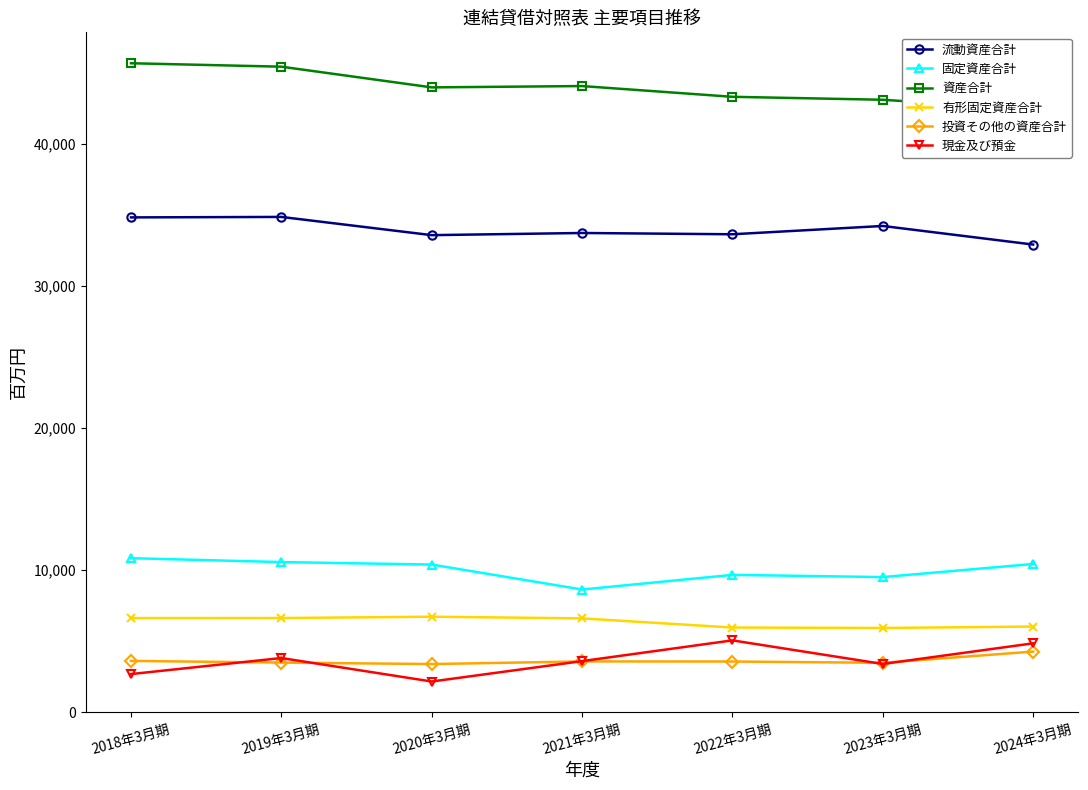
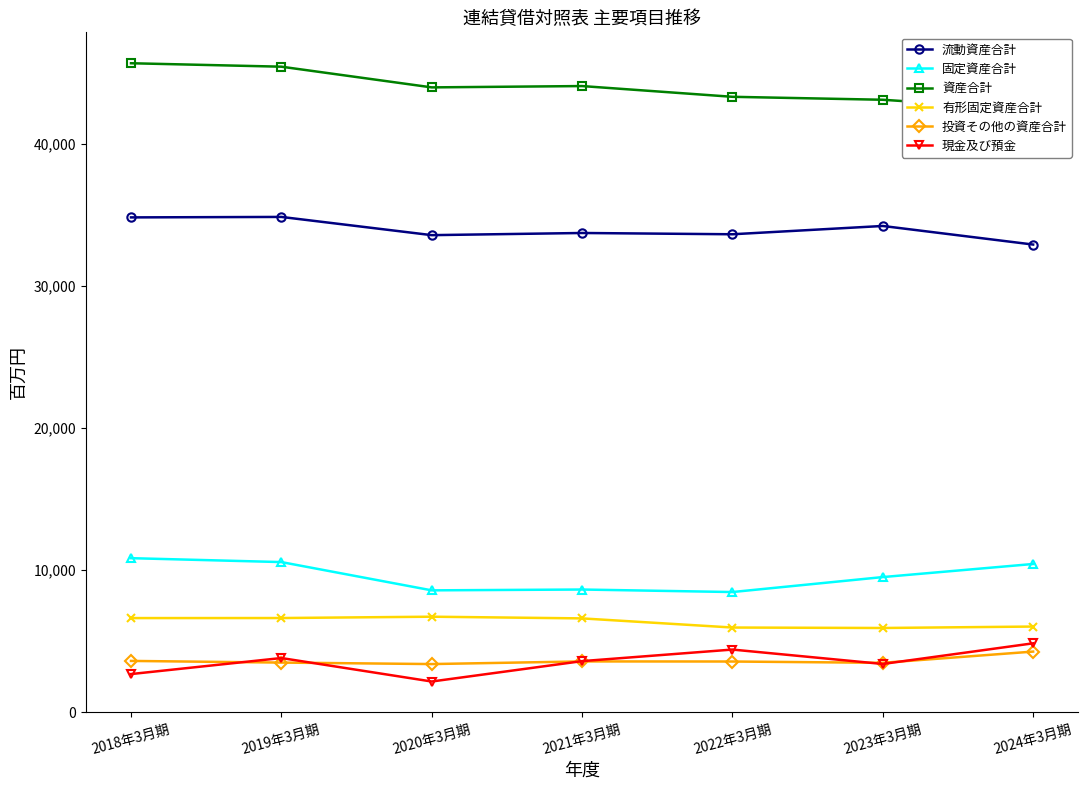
  {
    "流動資産合計": {
      "2018年3月期": "34,800",
      "2019年3月期": "34,900",
      "2020年3月期": "33,600",
      "2021年3月期": "33,700",
      "2022年3月期": "33,600",
      "2023年3月期": "34,200",
      "2024年3月期": "32,900"
    },
    "固定資産合計": {
      "2018年3月期": "10,800",
      "2019年3月期": "10,600",
-     "2020年3月期": "10,400",
+     "2020年3月期": "8,600",
      "2021年3月期": "8,600",
-     "2022年3月期": "9,700",
+     "2022年3月期": "8,500",
      "2023年3月期": "9,500",
      "2024年3月期": "10,400"
    },
    "資産合計": {
      "2018年3月期": "45,700",
      "2019年3月期": "45,400",
      "2020年3月期": "44,000",
      "2021年3月期": "44,100",
      "2022年3月期": "43,300",
      "2023年3月期": "43,100"
    },
    "現金及び預金": {
      "2018年3月期": "2,700",
      "2019年3月期": "3,800",
      "2020年3月期": "2,200",
-     "2022年3月期": "5,100",
+     "2022年3月期": "4,400",
      "2024年3月期": "4,900"
    }
  }
